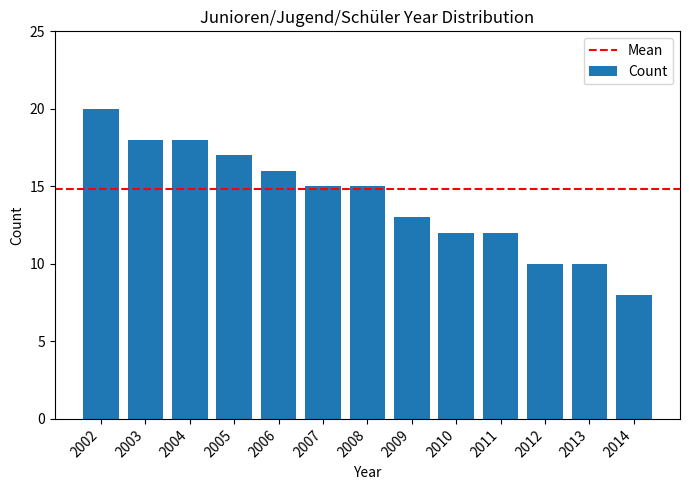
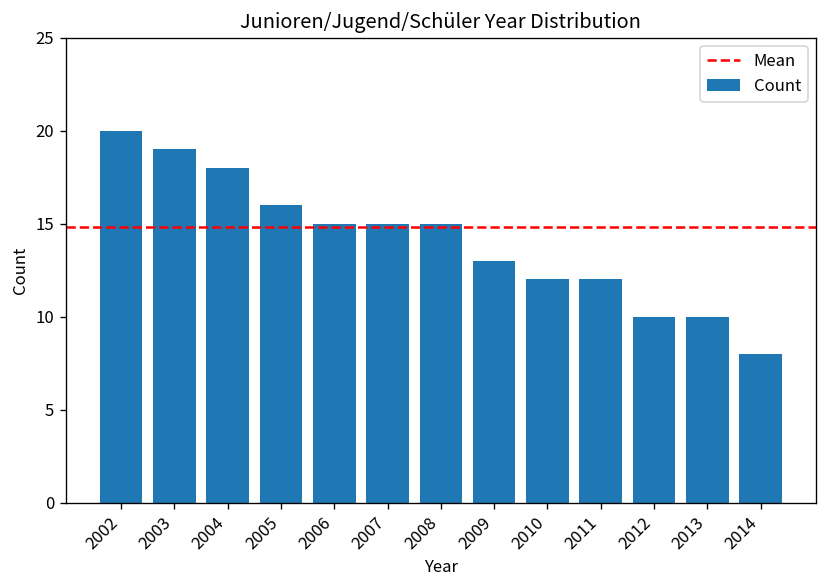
  {
    "2002": 20,
-   "2003": 18,
+   "2003": 19,
    "2004": 18,
-   "2005": 17,
-   "2006": 16,
+   "2005": 16,
+   "2006": 15,
    "2007": 15,
    "2008": 15,
    "2009": 13,
    "2010": 12,
    "2011": 12,
    "2012": 10,
    "2013": 10,
    "2014": 8
  }
